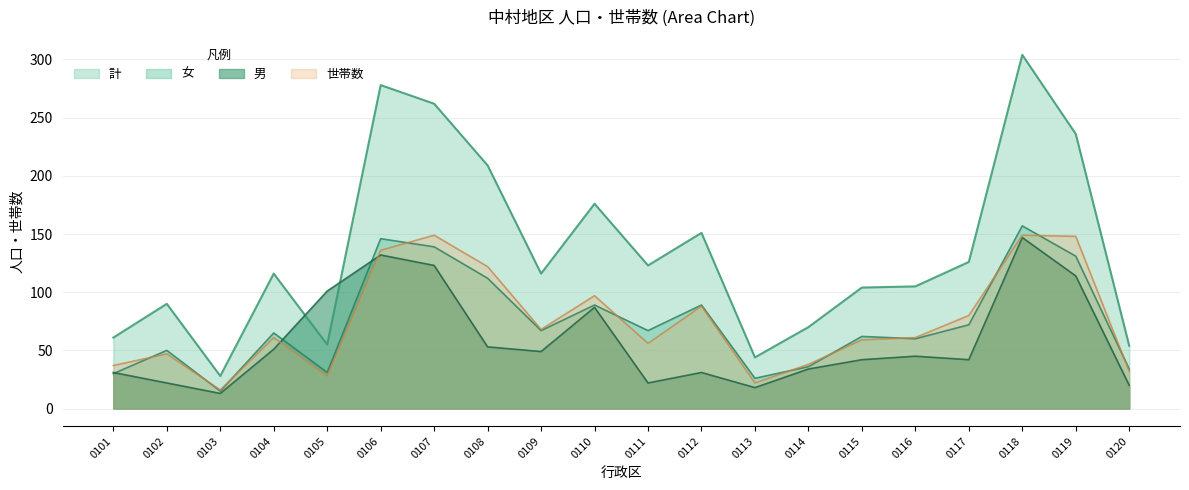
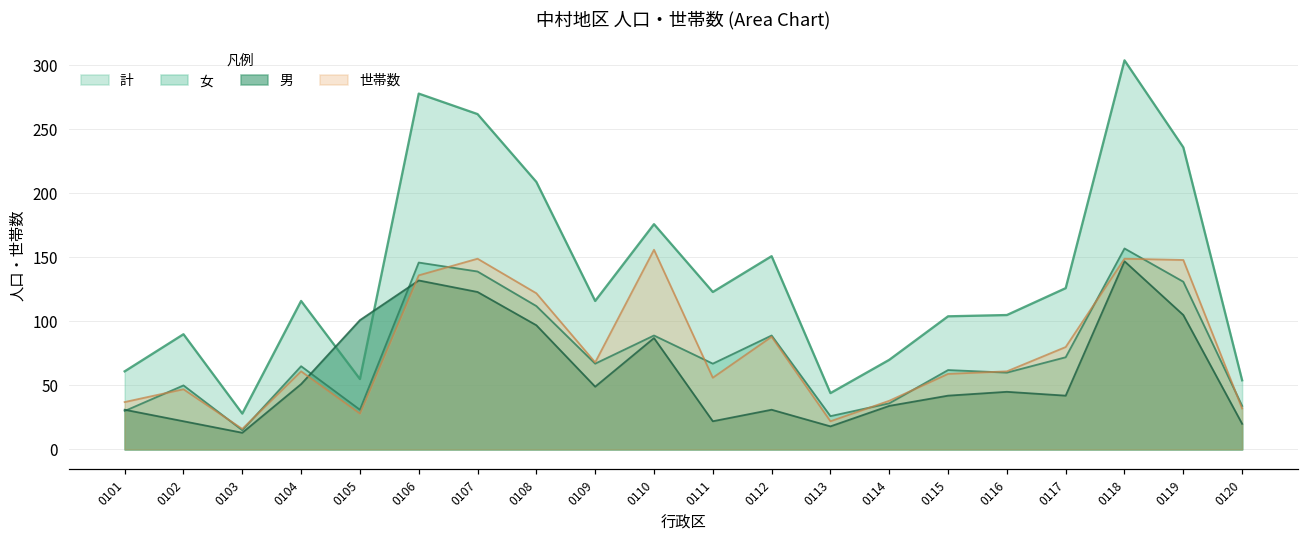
  {
    "男": {
      "0102": 22,
      "0104": 51,
      "0105": 101,
      "0106": 132,
      "0107": 123,
-     "0108": 53,
+     "0108": 97,
      "0109": 49,
      "0111": 22,
      "0112": 31,
      "0113": 18,
      "0115": 42,
      "0116": 45,
      "0117": 42,
-     "0119": 114,
+     "0119": 105,
      "0120": 20
    },
    "世帯数": {
      "0101": 37,
      "0102": 47,
      "0104": 61,
      "0105": 28,
      "0106": 136,
      "0107": 149,
      "0108": 122,
-     "0110": 97,
+     "0110": 156,
      "0111": 56,
      "0113": 22,
      "0115": 59,
      "0117": 80,
      "0119": 148
    }
  }
